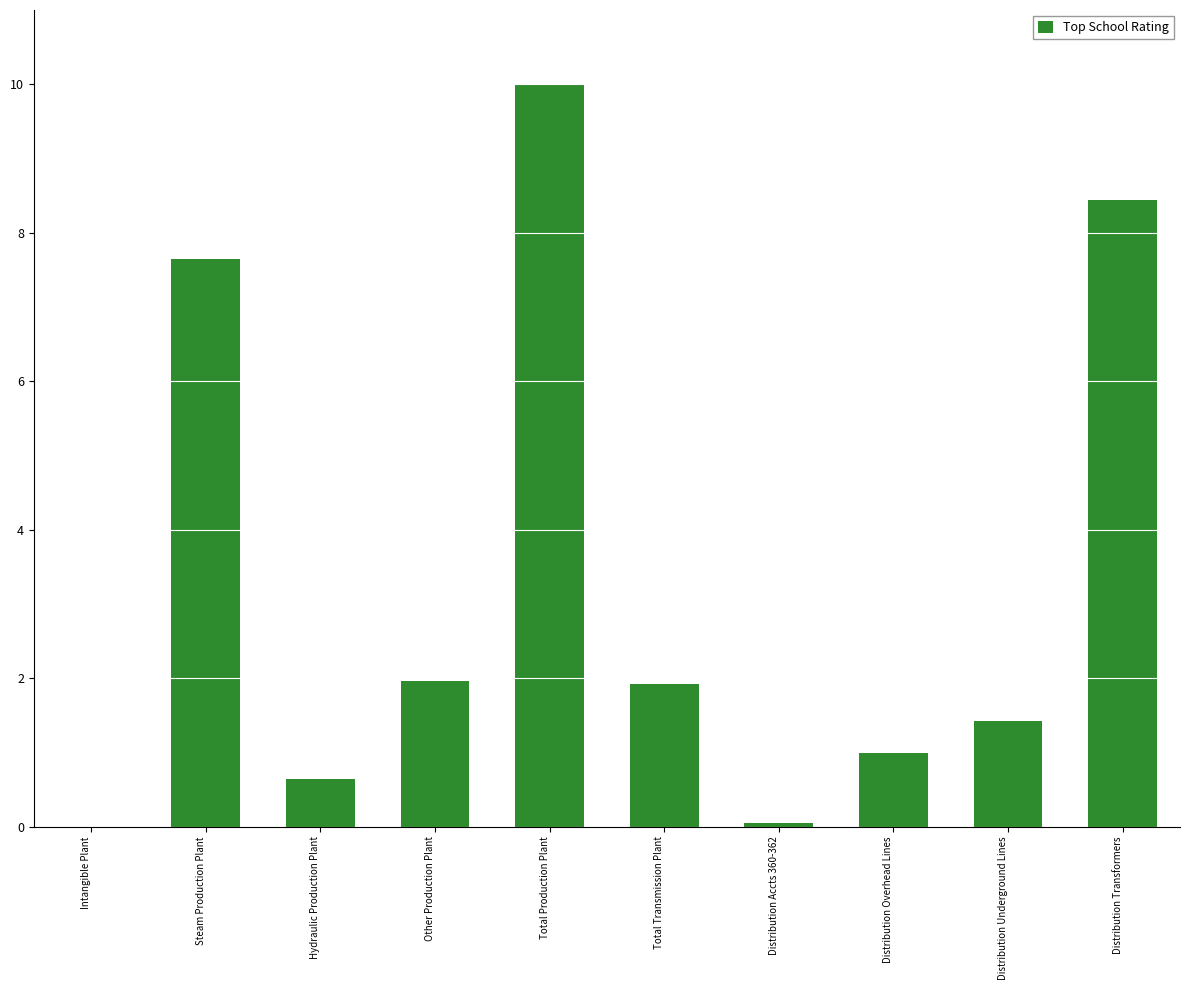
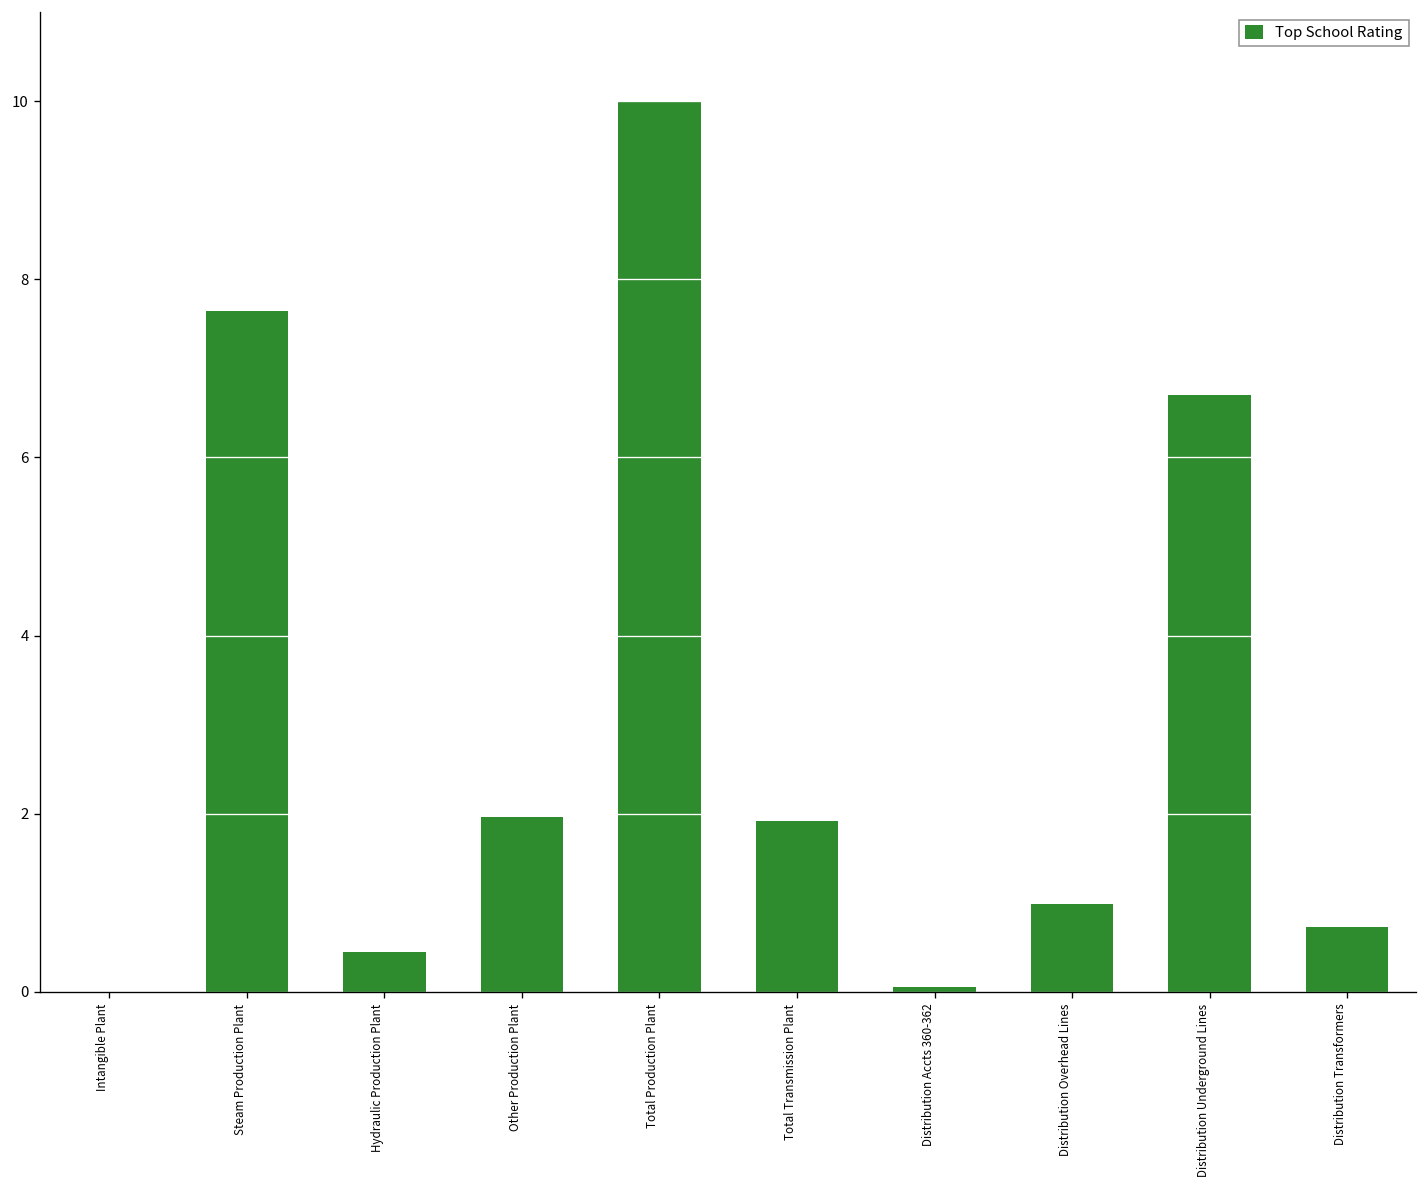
  {
    "Steam Production Plant": 7.6,
-   "Hydraulic Production Plant": 0.6,
+   "Hydraulic Production Plant": 0.5,
    "Other Production Plant": 2.0,
    "Total Production Plant": 10.0,
    "Total Transmission Plant": 1.9,
    "Distribution Accts 360-362": 0.1,
    "Distribution Overhead Lines": 1.0,
-   "Distribution Underground Lines": 1.4,
-   "Distribution Transformers": 8.4
+   "Distribution Underground Lines": 6.7,
+   "Distribution Transformers": 0.7
  }
